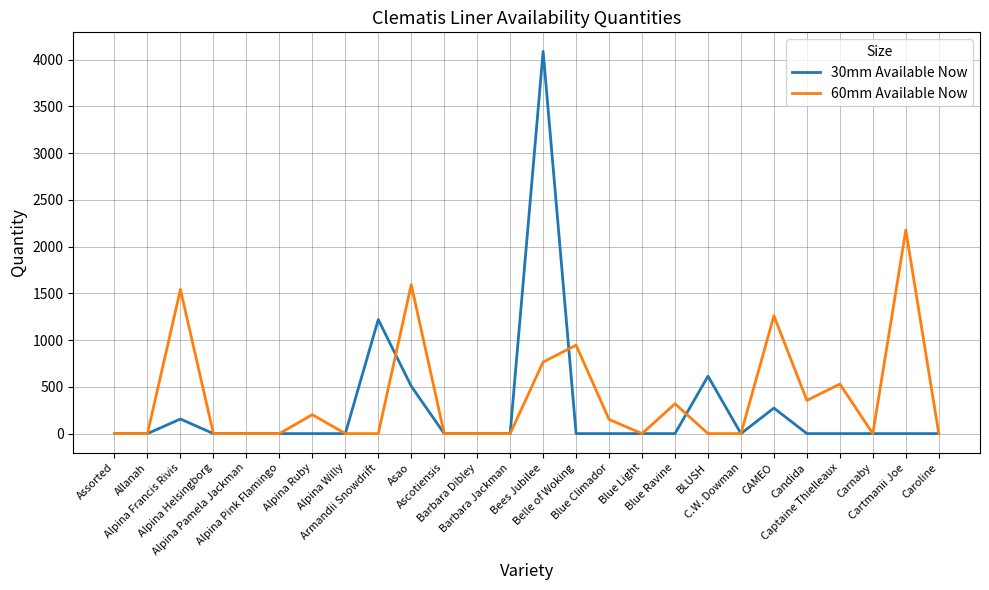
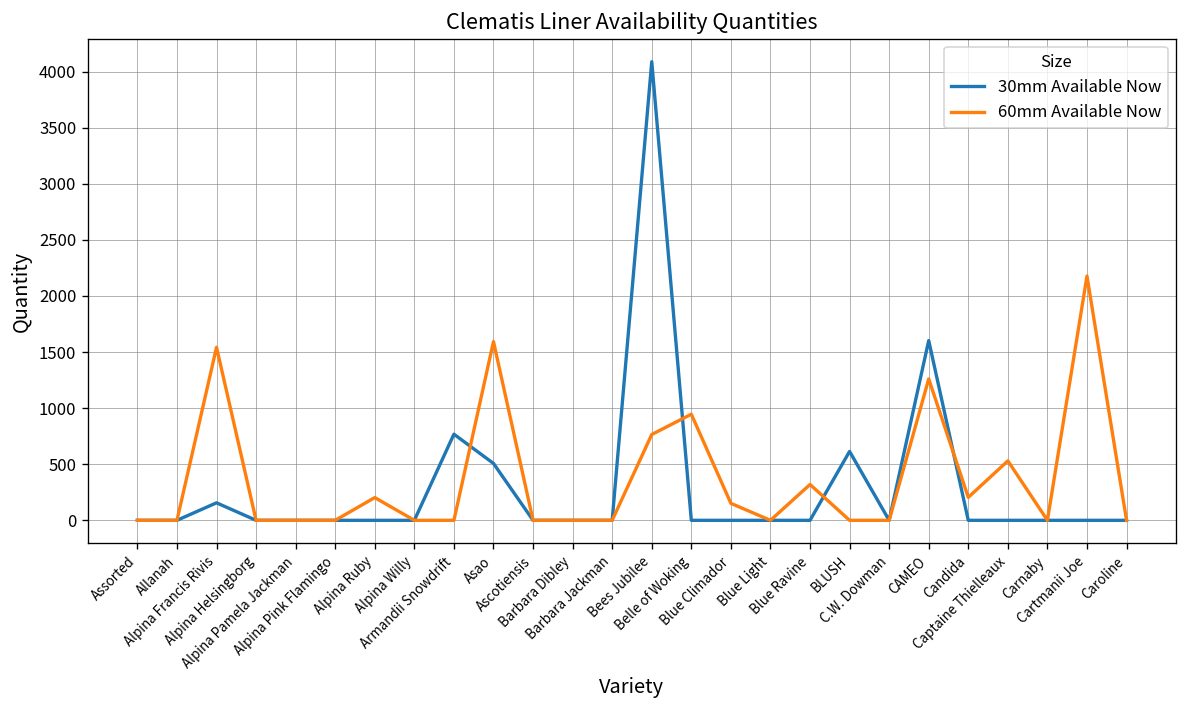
  {
    "30mm Available Now": {
      "Alpina Francis Rivis": 200,
      "Alpina Ruby": 0,
-     "Armandii Snowdrift": 1200,
+     "Armandii Snowdrift": 800,
      "Asao": 500,
      "Bees Jubilee": 4100,
      "Belle of Woking": 0,
      "Blue Climador": 0,
      "Blue Ravine": 0,
      "BLUSH": 600,
-     "CAMEO": 300,
+     "CAMEO": 1600,
      "Candida": 0,
      "Captaine Thielleaux": 0,
      "Cartmanii Joe": 0
    },
    "60mm Available Now": {
      "Alpina Francis Rivis": 1500,
      "Alpina Ruby": 200,
      "Armandii Snowdrift": 0,
      "Asao": 1600,
      "Bees Jubilee": 800,
      "Belle of Woking": 900,
      "Blue Climador": 200,
      "Blue Ravine": 300,
      "BLUSH": 0,
      "CAMEO": 1300,
-     "Candida": 400,
+     "Candida": 200,
      "Captaine Thielleaux": 500,
      "Cartmanii Joe": 2200
    }
  }
